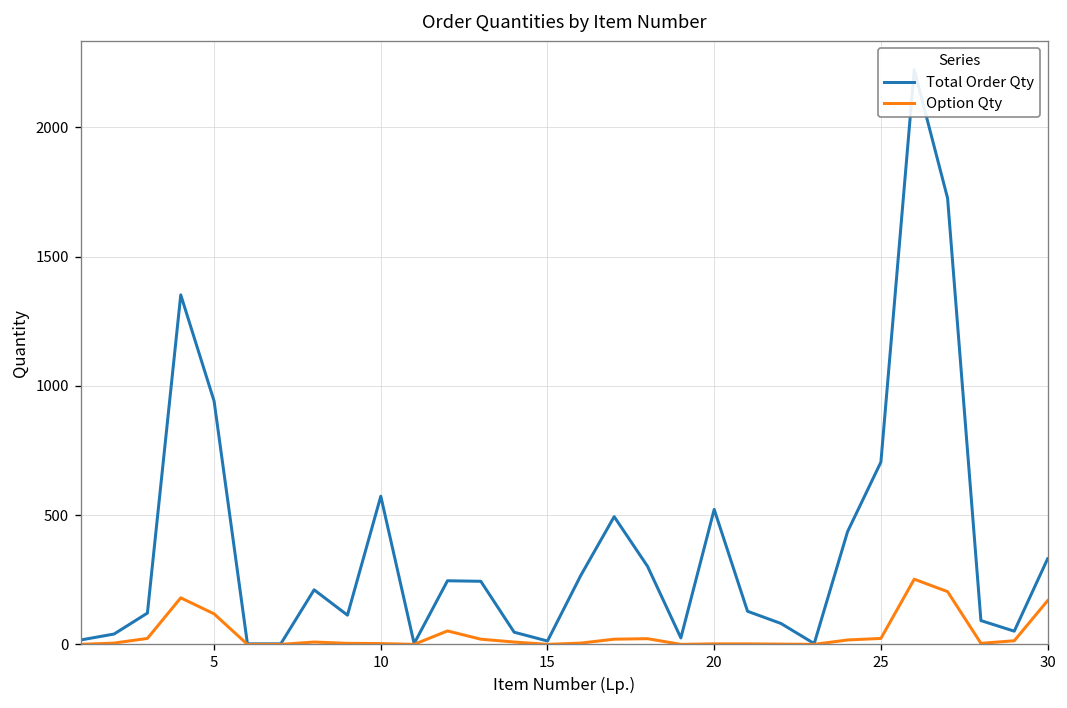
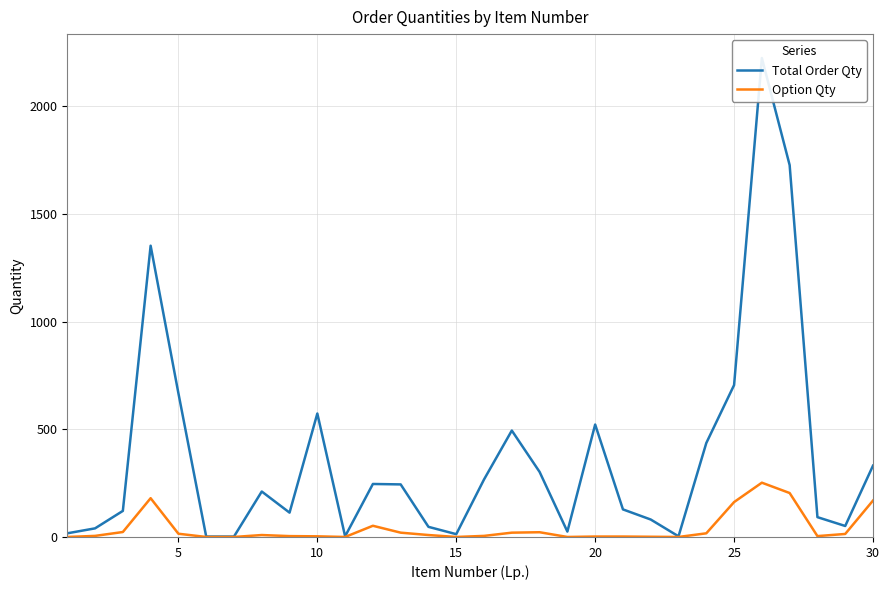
  {
    "Total Order Qty": {
-     "5": 940,
+     "5": 670,
      "10": 570,
      "15": 10,
      "20": 520,
      "25": 710,
      "30": 330
    },
    "Option Qty": {
-     "5": 120,
+     "5": 20,
      "10": 0,
      "15": 0,
      "20": 0,
-     "25": 20,
+     "25": 160,
      "30": 170
    }
  }
